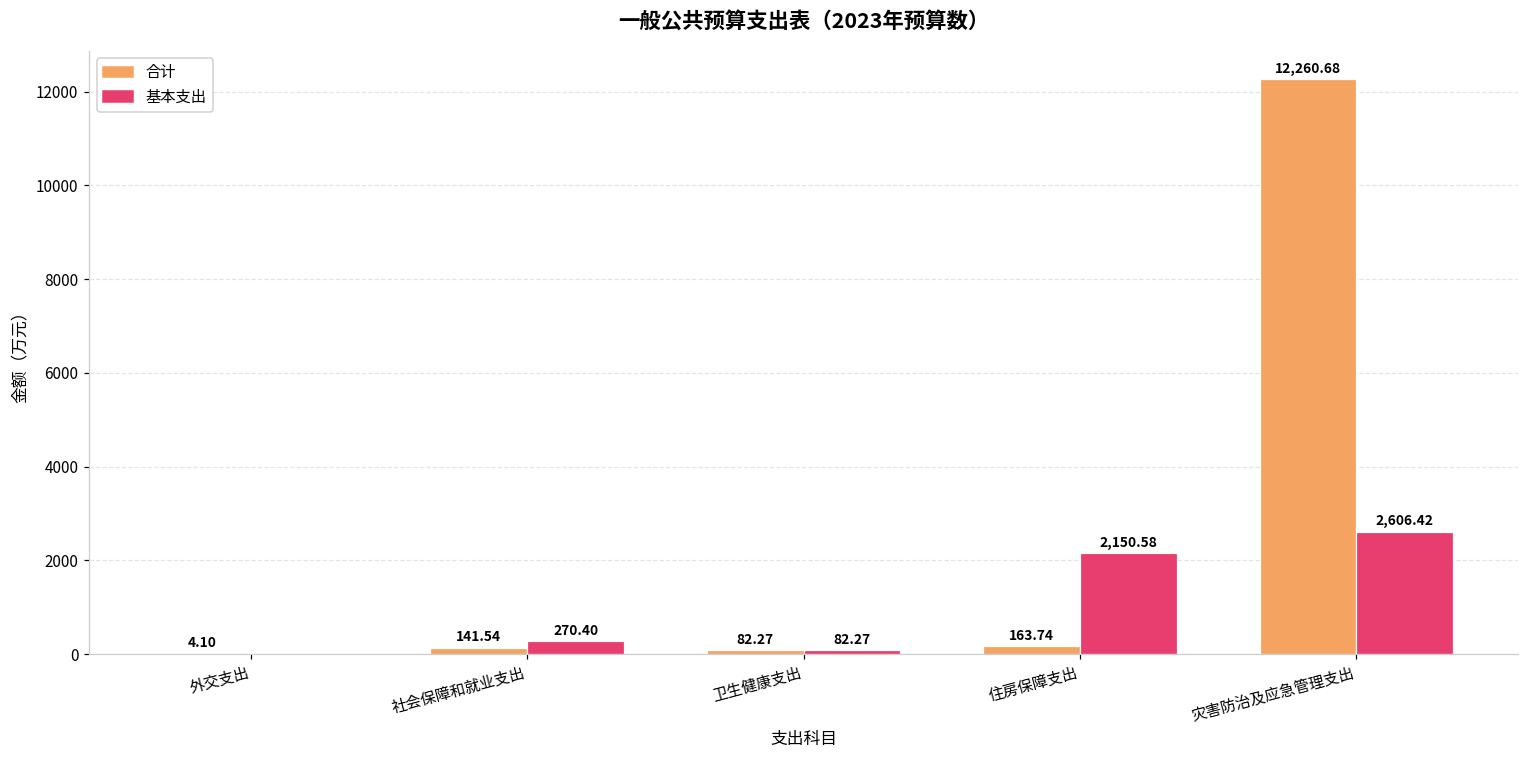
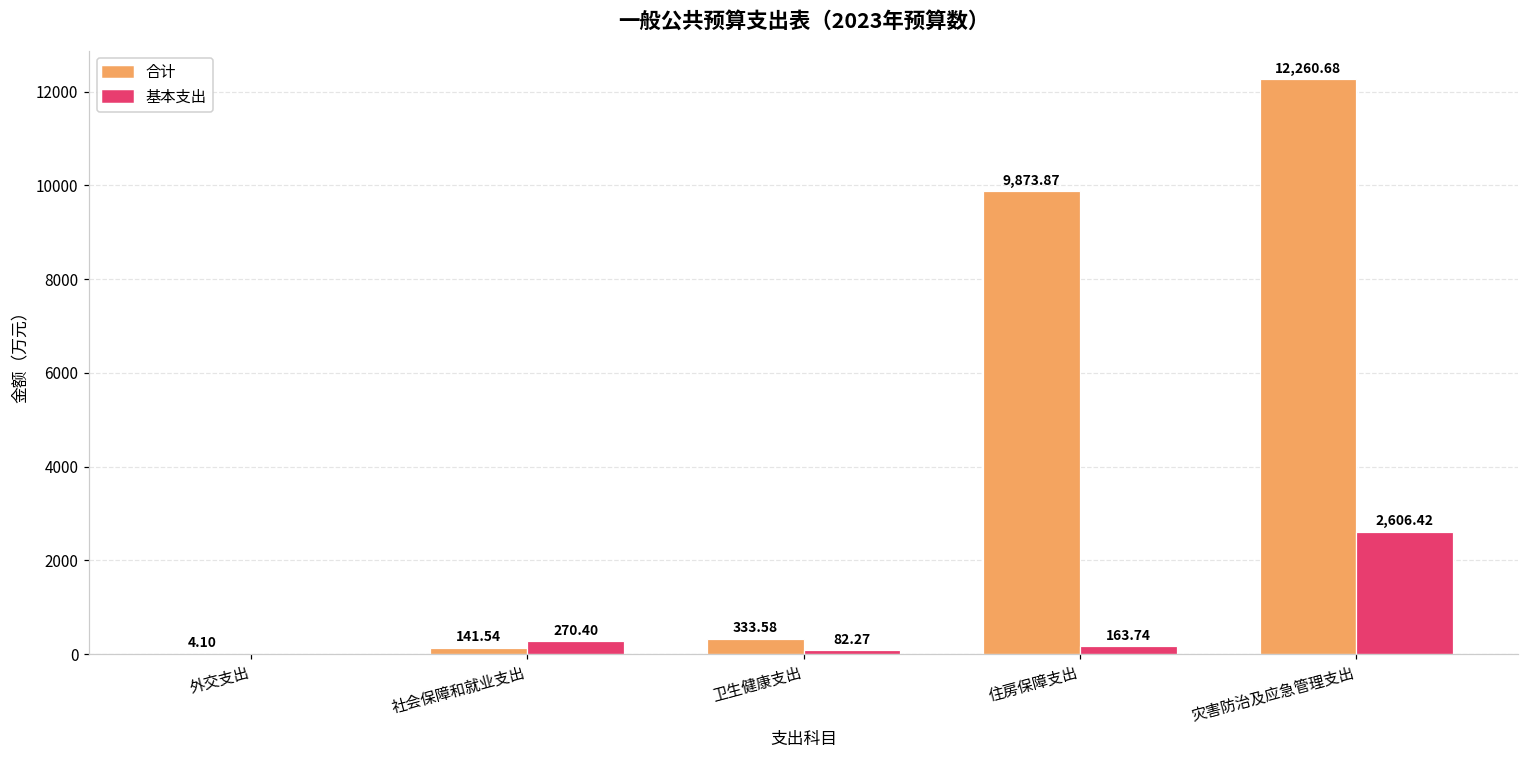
  {
    "合计": {
      "外交支出": "4.10",
      "社会保障和就业支出": "141.54",
-     "卫生健康支出": "82.27",
-     "住房保障支出": "163.74",
+     "卫生健康支出": "333.58",
+     "住房保障支出": "9,873.87",
      "灾害防治及应急管理支出": "12,260.68"
    },
    "基本支出": {
      "社会保障和就业支出": "270.40",
      "卫生健康支出": "82.27",
-     "住房保障支出": "2,150.58",
+     "住房保障支出": "163.74",
      "灾害防治及应急管理支出": "2,606.42"
    }
  }
